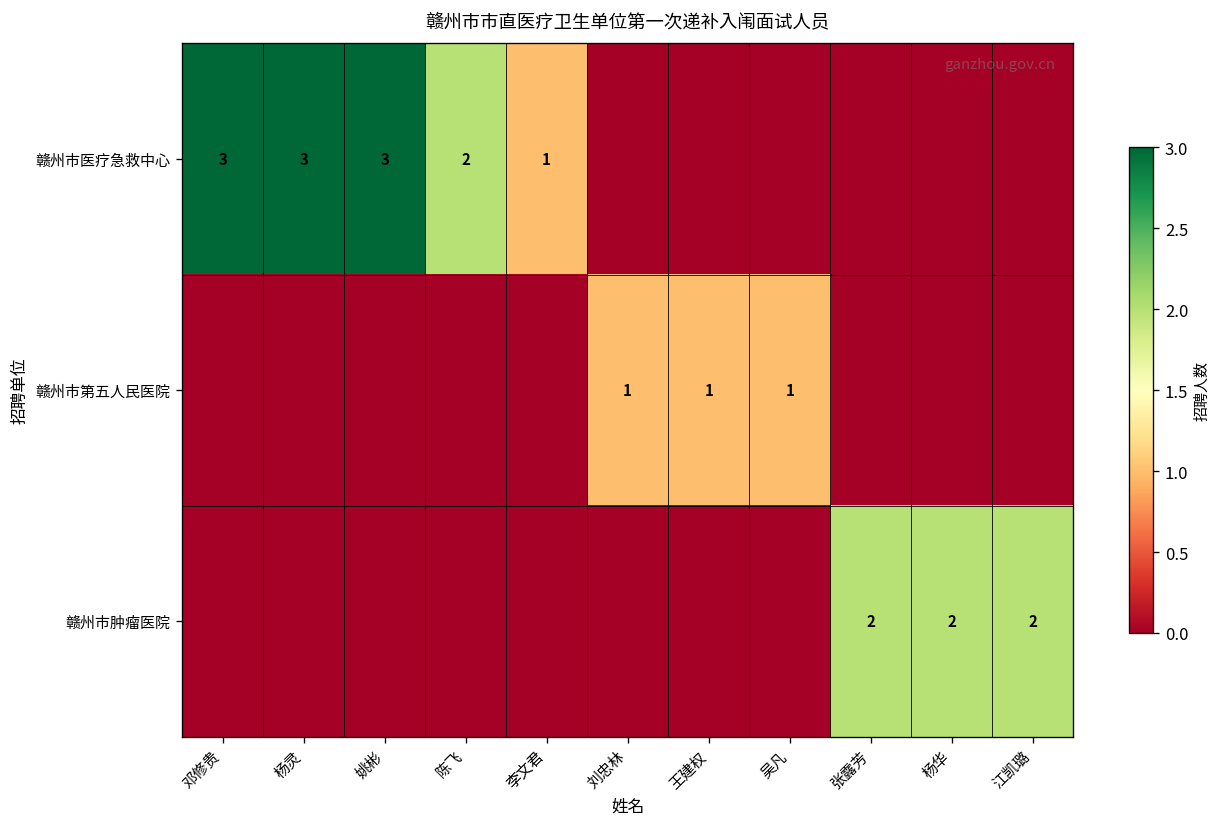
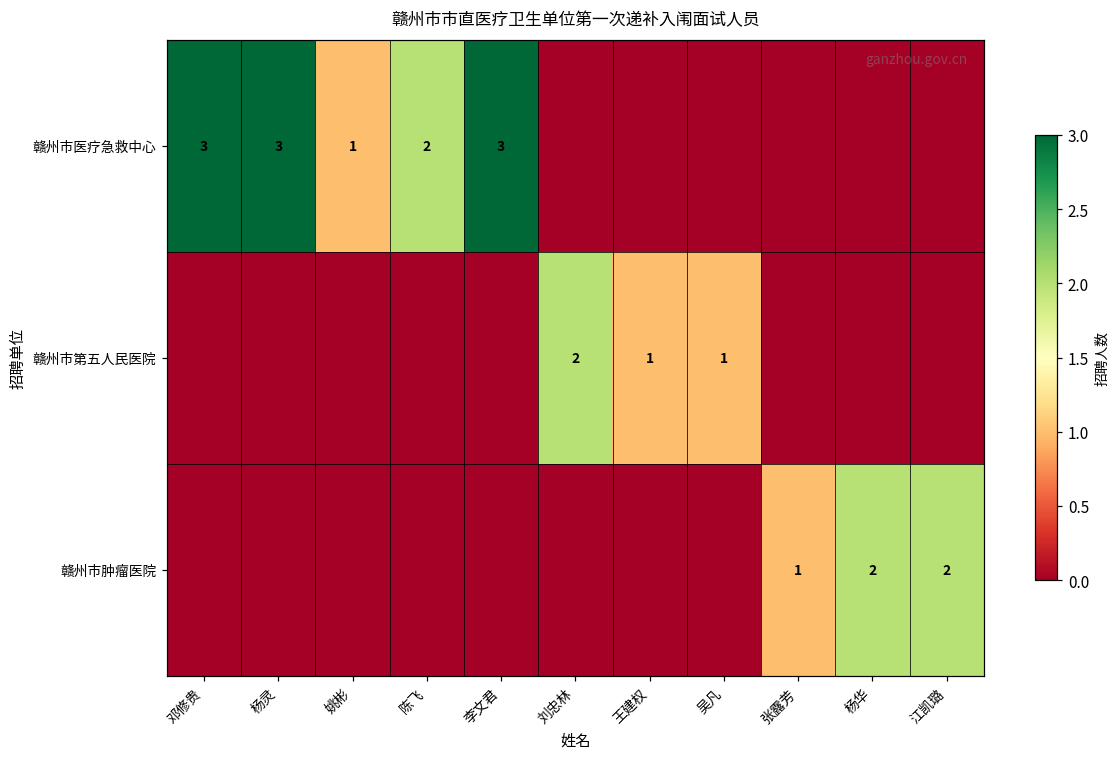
  {
    "赣州市医疗急救中心": {
      "邓修贵": 3,
      "杨灵": 3,
-     "姚彬": 3,
+     "姚彬": 1,
      "陈飞": 2,
-     "李文君": 1
+     "李文君": 3
    },
    "赣州市第五人民医院": {
-     "刘忠林": 1,
+     "刘忠林": 2,
      "王建权": 1,
      "吴凡": 1
    },
    "赣州市肿瘤医院": {
-     "张露芳": 2,
+     "张露芳": 1,
      "杨华": 2,
      "江凯璐": 2
    }
  }
